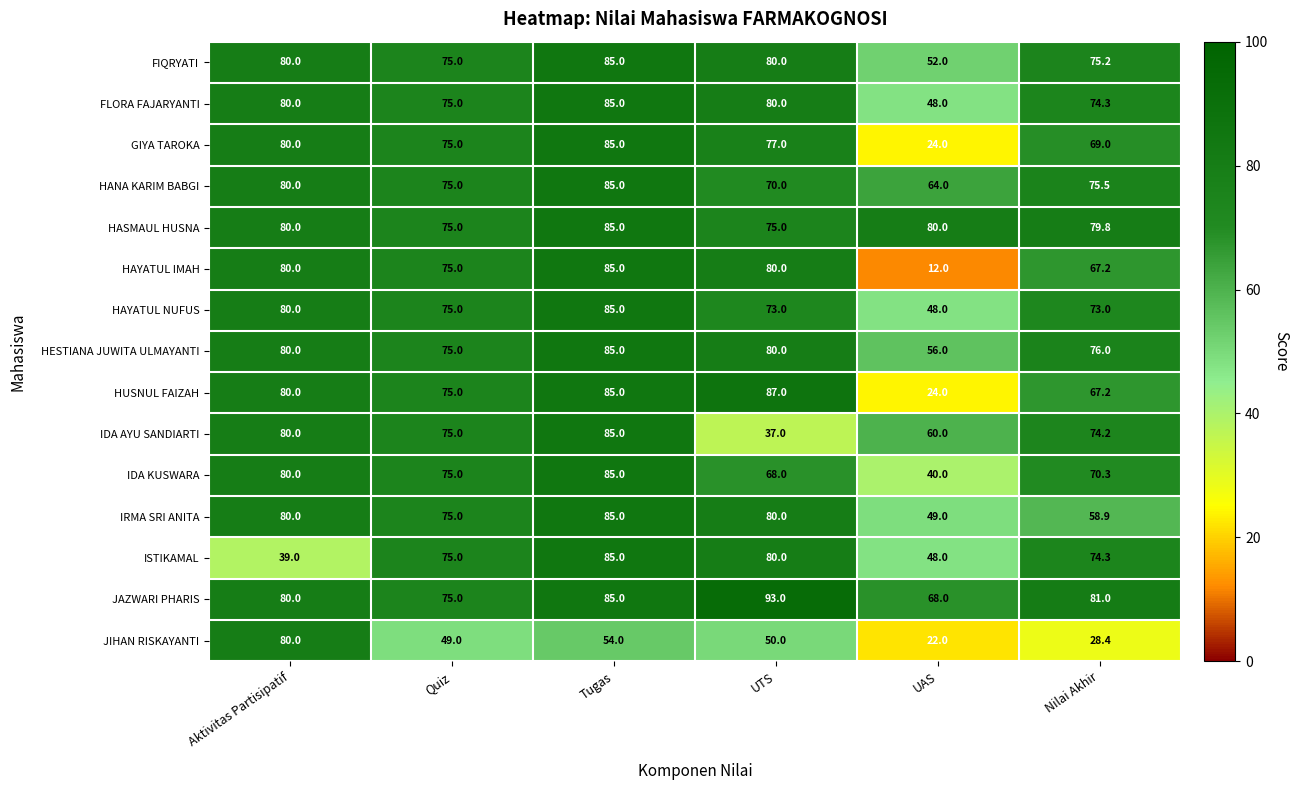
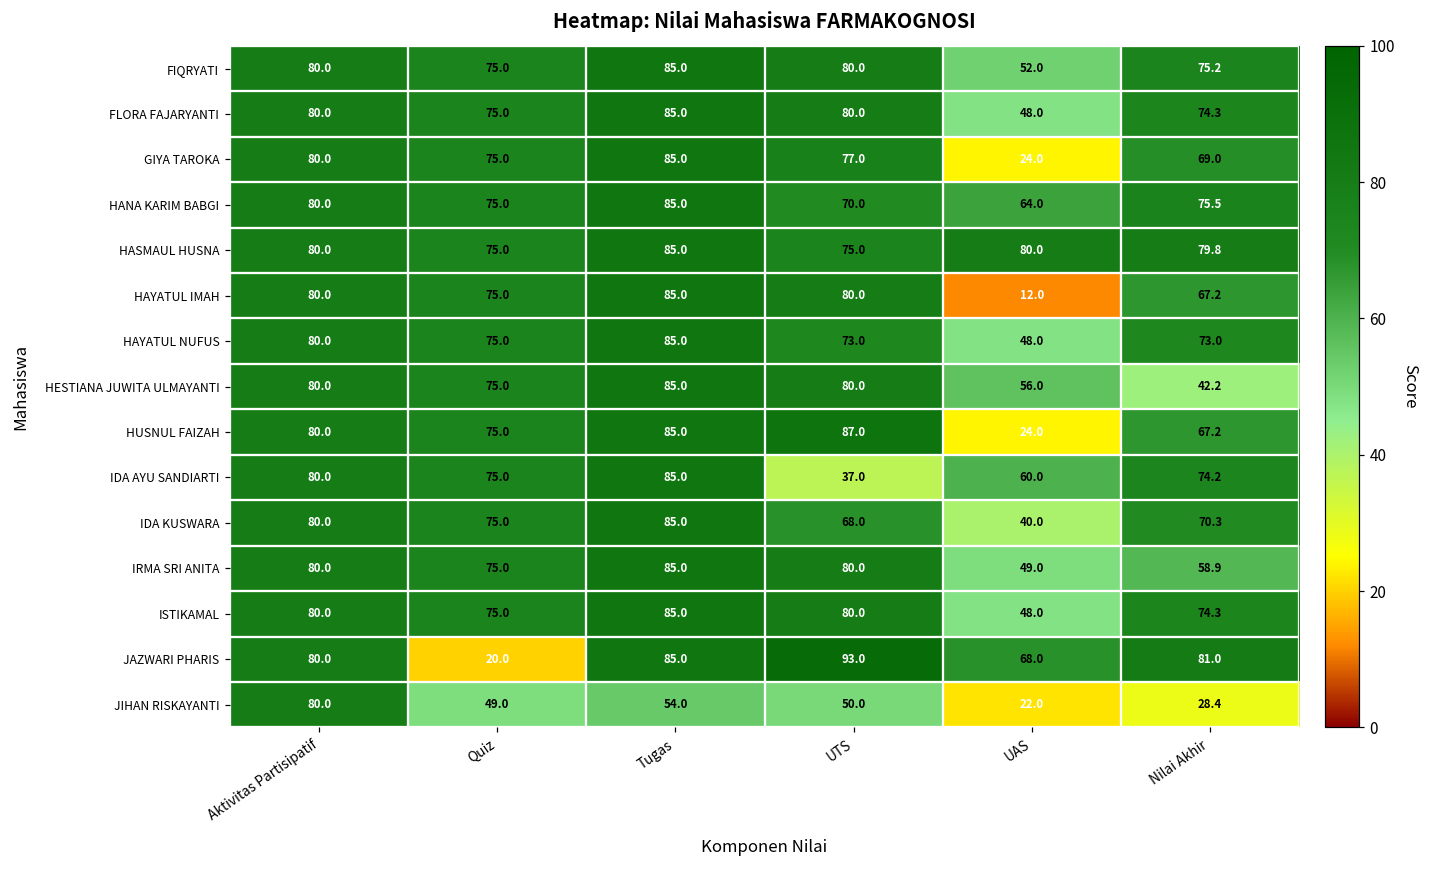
  {
    "FIQRYATI": {
      "Aktivitas Partisipatif": 80.0,
      "Quiz": 75.0,
      "Tugas": 85.0,
      "UTS": 80.0,
      "UAS": 52.0,
      "Nilai Akhir": 75.2
    },
    "FLORA FAJARYANTI": {
      "Aktivitas Partisipatif": 80.0,
      "Quiz": 75.0,
      "Tugas": 85.0,
      "UTS": 80.0,
      "UAS": 48.0,
      "Nilai Akhir": 74.3
    },
    "GIYA TAROKA": {
      "Aktivitas Partisipatif": 80.0,
      "Quiz": 75.0,
      "Tugas": 85.0,
      "UTS": 77.0,
      "UAS": 24.0,
      "Nilai Akhir": 69.0
    },
    "HANA KARIM BABGI": {
      "Aktivitas Partisipatif": 80.0,
      "Quiz": 75.0,
      "Tugas": 85.0,
      "UTS": 70.0,
      "UAS": 64.0,
      "Nilai Akhir": 75.5
    },
    "HASMAUL HUSNA": {
      "Aktivitas Partisipatif": 80.0,
      "Quiz": 75.0,
      "Tugas": 85.0,
      "UTS": 75.0,
      "UAS": 80.0,
      "Nilai Akhir": 79.8
    },
    "HAYATUL IMAH": {
      "Aktivitas Partisipatif": 80.0,
      "Quiz": 75.0,
      "Tugas": 85.0,
      "UTS": 80.0,
      "UAS": 12.0,
      "Nilai Akhir": 67.2
    },
    "HAYATUL NUFUS": {
      "Aktivitas Partisipatif": 80.0,
      "Quiz": 75.0,
      "Tugas": 85.0,
      "UTS": 73.0,
      "UAS": 48.0,
      "Nilai Akhir": 73.0
    },
    "HESTIANA JUWITA ULMAYANTI": {
      "Aktivitas Partisipatif": 80.0,
      "Quiz": 75.0,
      "Tugas": 85.0,
      "UTS": 80.0,
      "UAS": 56.0,
-     "Nilai Akhir": 76.0
+     "Nilai Akhir": 42.2
    },
    "HUSNUL FAIZAH": {
      "Aktivitas Partisipatif": 80.0,
      "Quiz": 75.0,
      "Tugas": 85.0,
      "UTS": 87.0,
      "UAS": 24.0,
      "Nilai Akhir": 67.2
    },
    "IDA AYU SANDIARTI": {
      "Aktivitas Partisipatif": 80.0,
      "Quiz": 75.0,
      "Tugas": 85.0,
      "UTS": 37.0,
      "UAS": 60.0,
      "Nilai Akhir": 74.2
    },
    "IDA KUSWARA": {
      "Aktivitas Partisipatif": 80.0,
      "Quiz": 75.0,
      "Tugas": 85.0,
      "UTS": 68.0,
      "UAS": 40.0,
      "Nilai Akhir": 70.3
    },
    "IRMA SRI ANITA": {
      "Aktivitas Partisipatif": 80.0,
      "Quiz": 75.0,
      "Tugas": 85.0,
      "UTS": 80.0,
      "UAS": 49.0,
      "Nilai Akhir": 58.9
    },
    "ISTIKAMAL": {
-     "Aktivitas Partisipatif": 39.0,
+     "Aktivitas Partisipatif": 80.0,
      "Quiz": 75.0,
      "Tugas": 85.0,
      "UTS": 80.0,
      "UAS": 48.0,
      "Nilai Akhir": 74.3
    },
    "JAZWARI PHARIS": {
      "Aktivitas Partisipatif": 80.0,
-     "Quiz": 75.0,
+     "Quiz": 20.0,
      "Tugas": 85.0,
      "UTS": 93.0,
      "UAS": 68.0,
      "Nilai Akhir": 81.0
    },
    "JIHAN RISKAYANTI": {
      "Aktivitas Partisipatif": 80.0,
      "Quiz": 49.0,
      "Tugas": 54.0,
      "UTS": 50.0,
      "UAS": 22.0,
      "Nilai Akhir": 28.4
    }
  }
